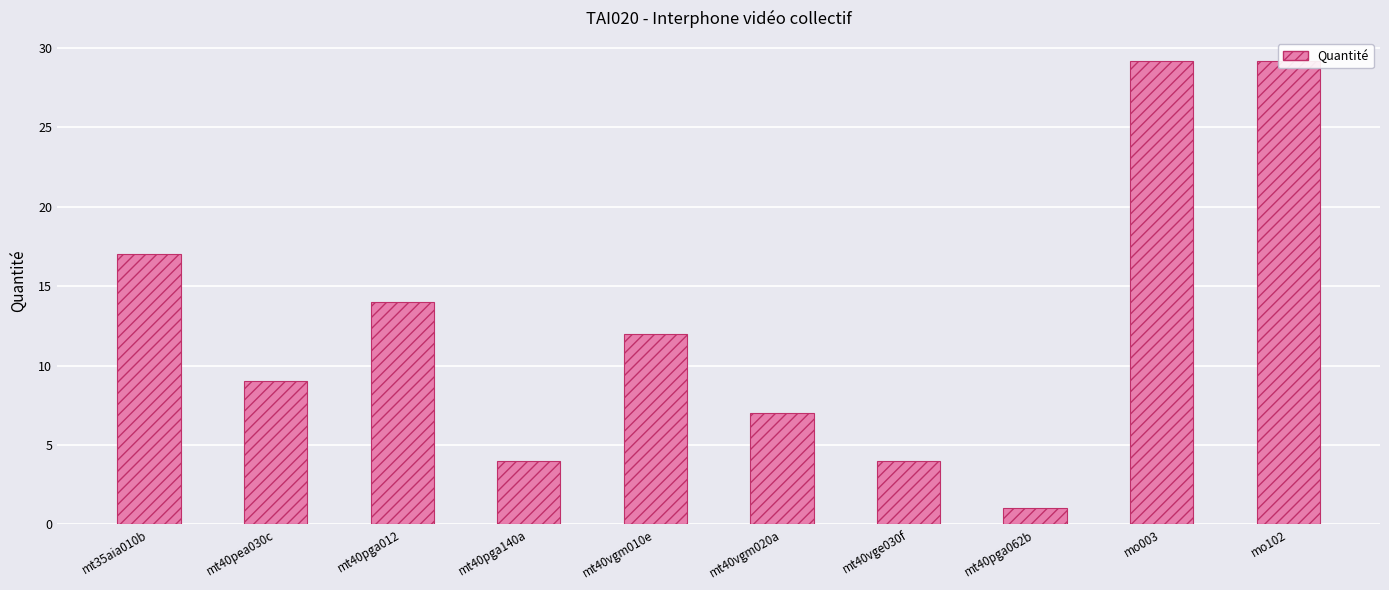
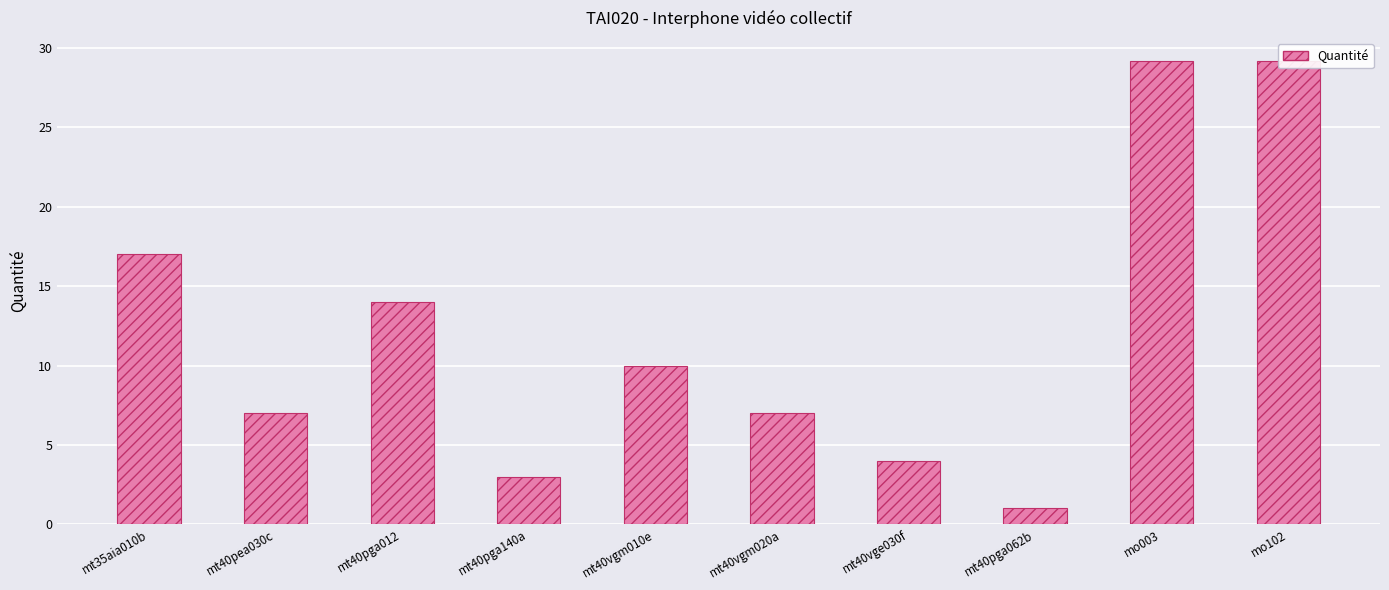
  {
    "mt35aia010b": 17,
-   "mt40pea030c": 9,
+   "mt40pea030c": 7,
    "mt40pga012": 14,
-   "mt40pga140a": 4,
-   "mt40vgm010e": 12,
+   "mt40pga140a": 3,
+   "mt40vgm010e": 10,
    "mt40vgm020a": 7,
    "mt40vge030f": 4,
    "mt40pga062b": 1,
    "mo003": 29.2
  }
